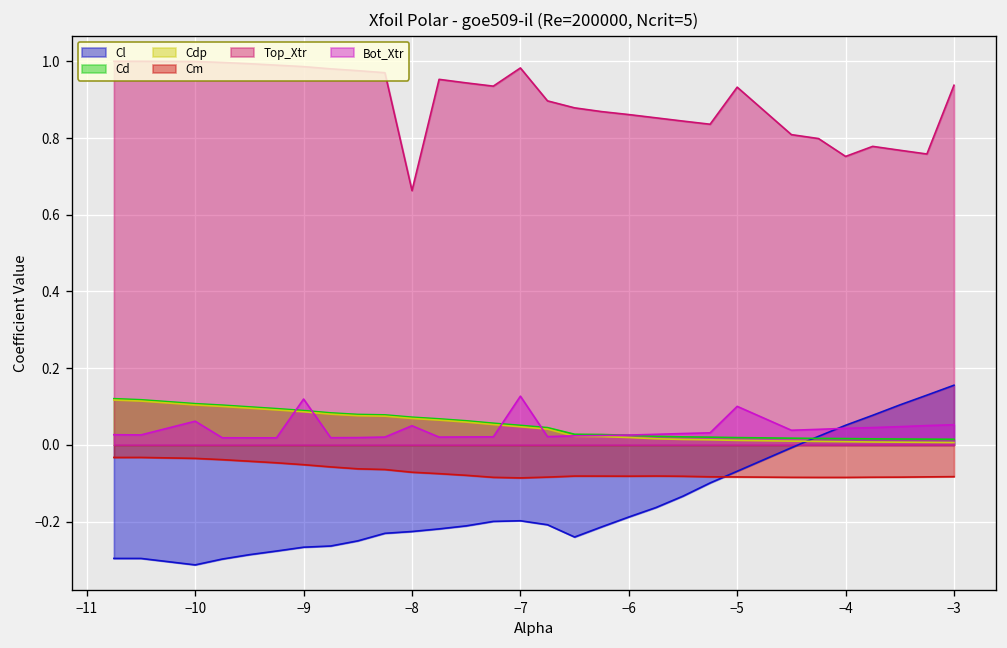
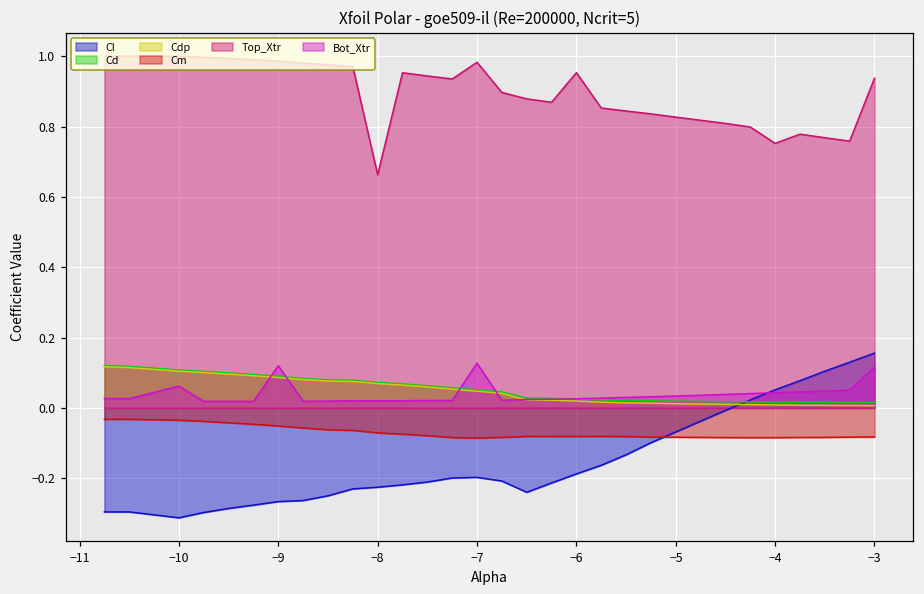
  {
    "Cd": {
      "−4": 0.02,
      "−3": 0.01
    },
    "Cdp": {
      "−4": 0.01
    },
    "Top_Xtr": {
      "−8": 0.66,
      "−7": 0.98,
-     "−6": 0.86,
-     "−5": 0.93,
+     "−6": 0.95,
+     "−5": 0.83,
      "−4": 0.75,
      "−3": 0.94
    },
    "Bot_Xtr": {
      "−10": 0.06,
      "−9": 0.12,
-     "−8": 0.05,
+     "−8": 0.02,
      "−7": 0.13,
-     "−5": 0.10,
+     "−5": 0.03,
      "−4": 0.04,
-     "−3": 0.05
+     "−3": 0.12
    }
  }
